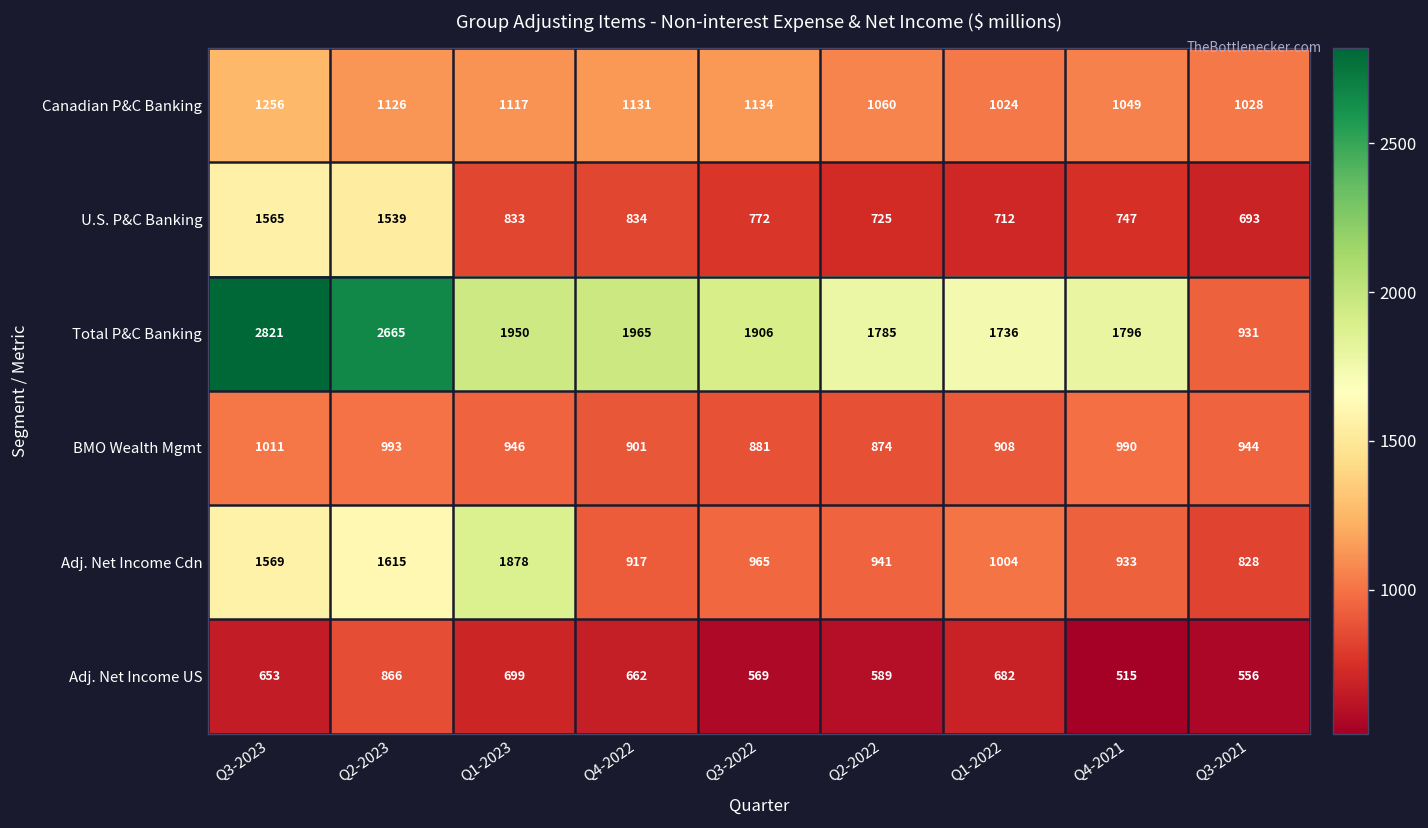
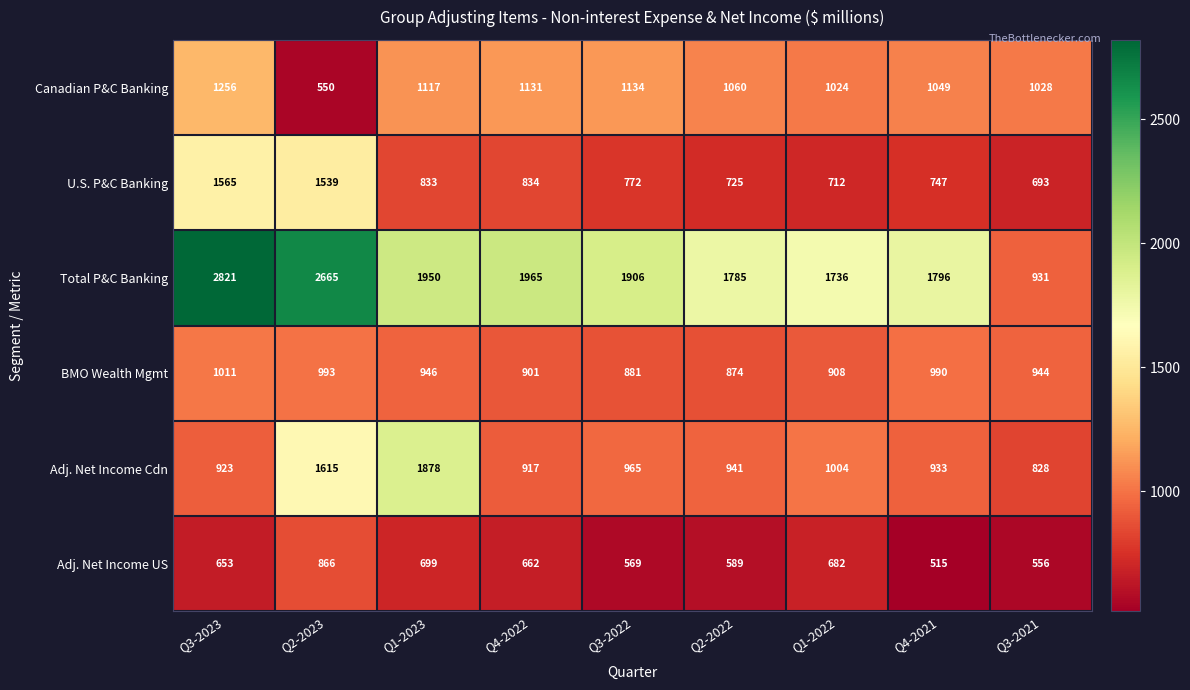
  {
    "Canadian P&C Banking": {
      "Q3-2023": 1256,
-     "Q2-2023": 1126,
+     "Q2-2023": 550,
      "Q1-2023": 1117,
      "Q4-2022": 1131,
      "Q3-2022": 1134,
      "Q2-2022": 1060,
      "Q1-2022": 1024,
      "Q4-2021": 1049,
      "Q3-2021": 1028
    },
    "U.S. P&C Banking": {
      "Q3-2023": 1565,
      "Q2-2023": 1539,
      "Q1-2023": 833,
      "Q4-2022": 834,
      "Q3-2022": 772,
      "Q2-2022": 725,
      "Q1-2022": 712,
      "Q4-2021": 747,
      "Q3-2021": 693
    },
    "Total P&C Banking": {
      "Q3-2023": 2821,
      "Q2-2023": 2665,
      "Q1-2023": 1950,
      "Q4-2022": 1965,
      "Q3-2022": 1906,
      "Q2-2022": 1785,
      "Q1-2022": 1736,
      "Q4-2021": 1796,
      "Q3-2021": 931
    },
    "BMO Wealth Mgmt": {
      "Q3-2023": 1011,
      "Q2-2023": 993,
      "Q1-2023": 946,
      "Q4-2022": 901,
      "Q3-2022": 881,
      "Q2-2022": 874,
      "Q1-2022": 908,
      "Q4-2021": 990,
      "Q3-2021": 944
    },
    "Adj. Net Income Cdn": {
-     "Q3-2023": 1569,
+     "Q3-2023": 923,
      "Q2-2023": 1615,
      "Q1-2023": 1878,
      "Q4-2022": 917,
      "Q3-2022": 965,
      "Q2-2022": 941,
      "Q1-2022": 1004,
      "Q4-2021": 933,
      "Q3-2021": 828
    },
    "Adj. Net Income US": {
      "Q3-2023": 653,
      "Q2-2023": 866,
      "Q1-2023": 699,
      "Q4-2022": 662,
      "Q3-2022": 569,
      "Q2-2022": 589,
      "Q1-2022": 682,
      "Q4-2021": 515,
      "Q3-2021": 556
    }
  }
